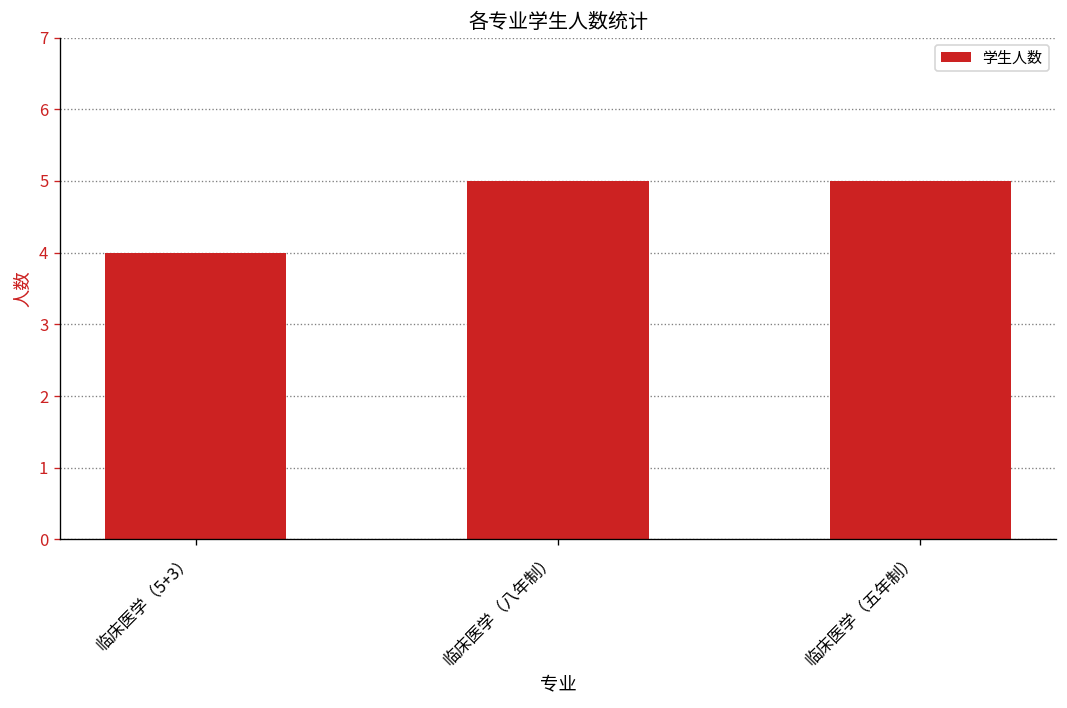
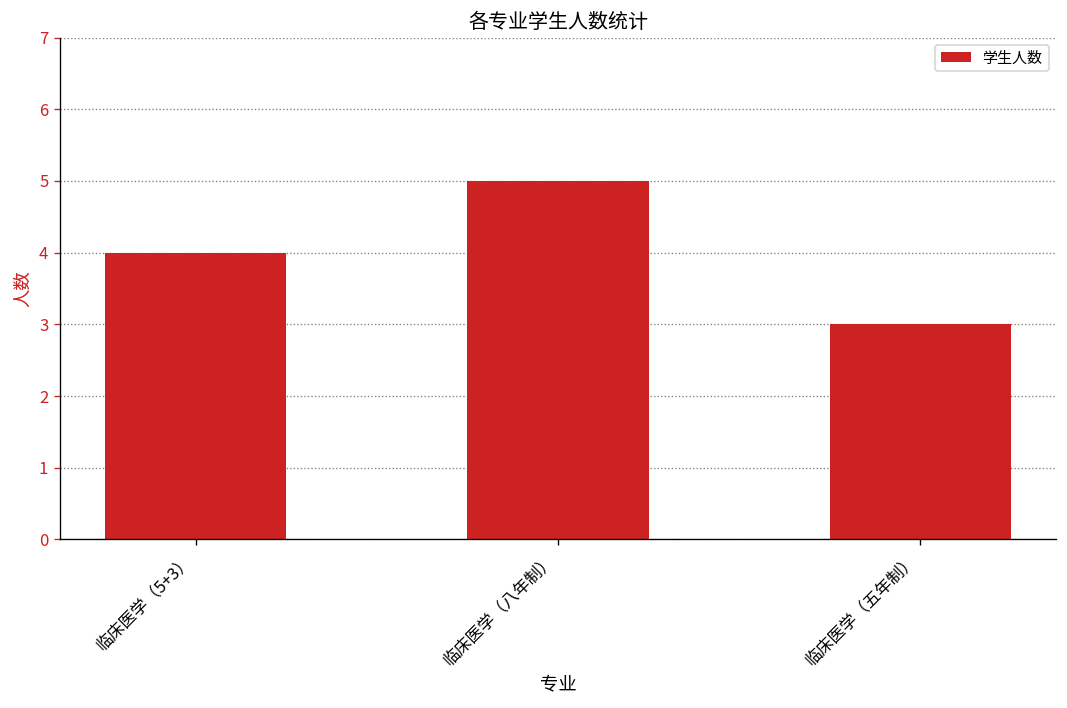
  {
    "临床医学（5+3）": 4,
    "临床医学（八年制）": 5,
-   "临床医学（五年制）": 5
+   "临床医学（五年制）": 3
  }
